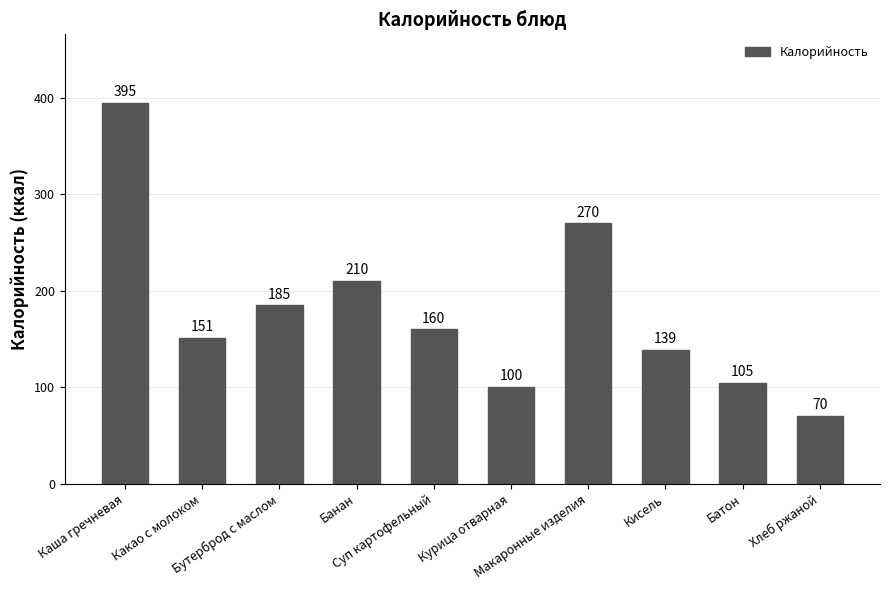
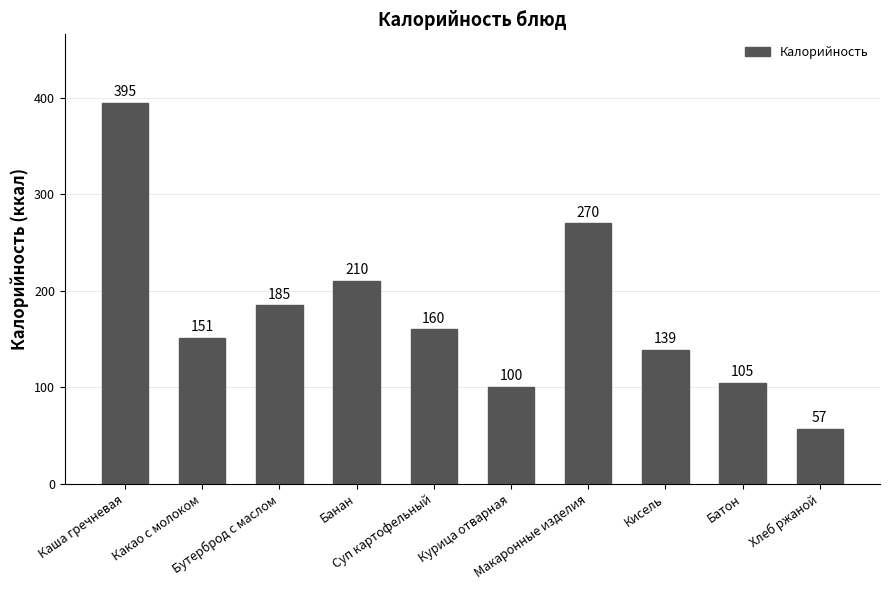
  {
    "Каша гречневая": 395,
    "Какао с молоком": 151,
    "Бутерброд с маслом": 185,
    "Банан": 210,
    "Суп картофельный": 160,
    "Курица отварная": 100,
    "Макаронные изделия": 270,
    "Кисель": 139,
    "Батон": 105,
-   "Хлеб ржаной": 70
+   "Хлеб ржаной": 57
  }
